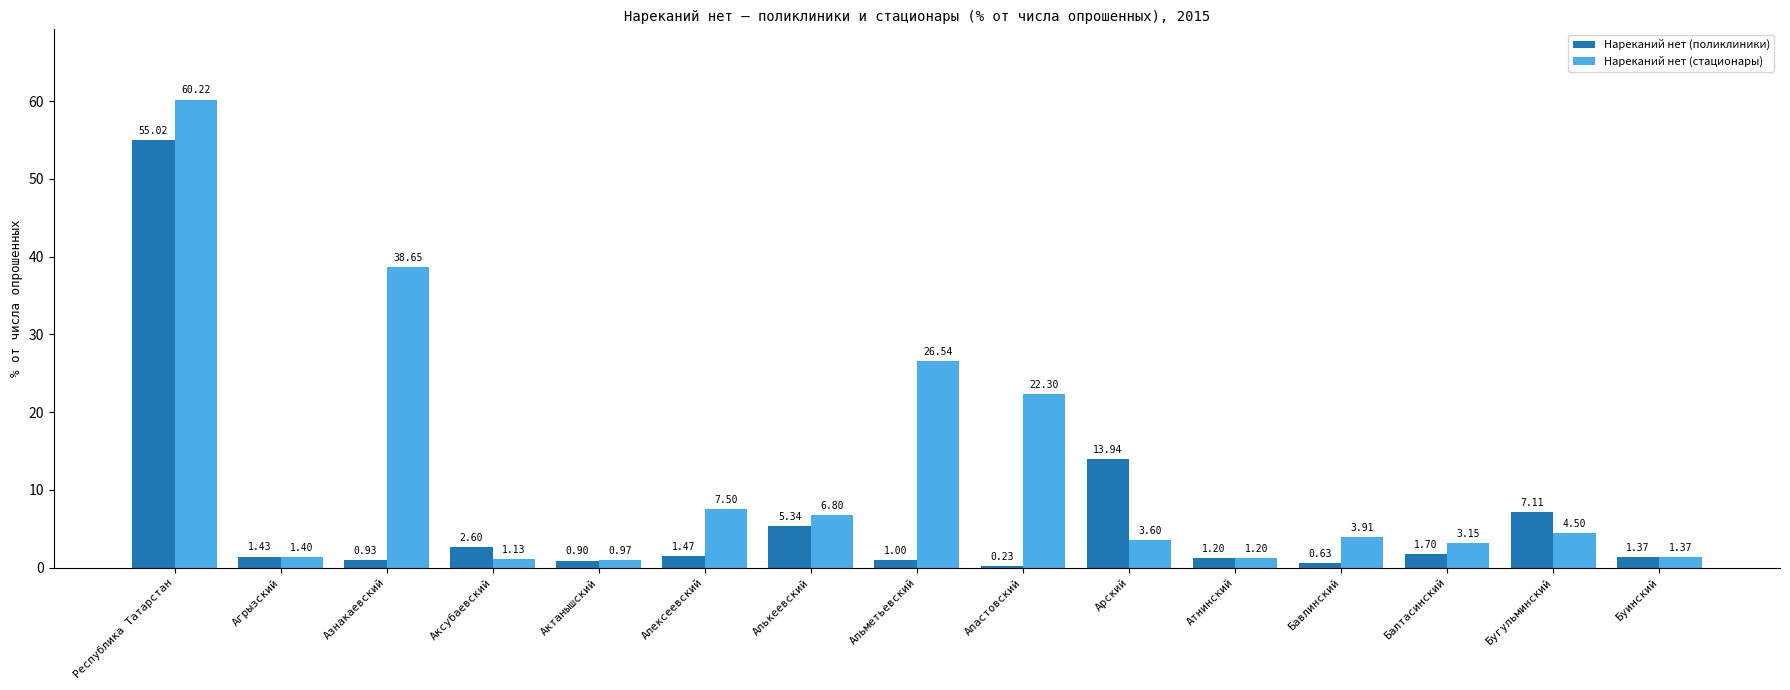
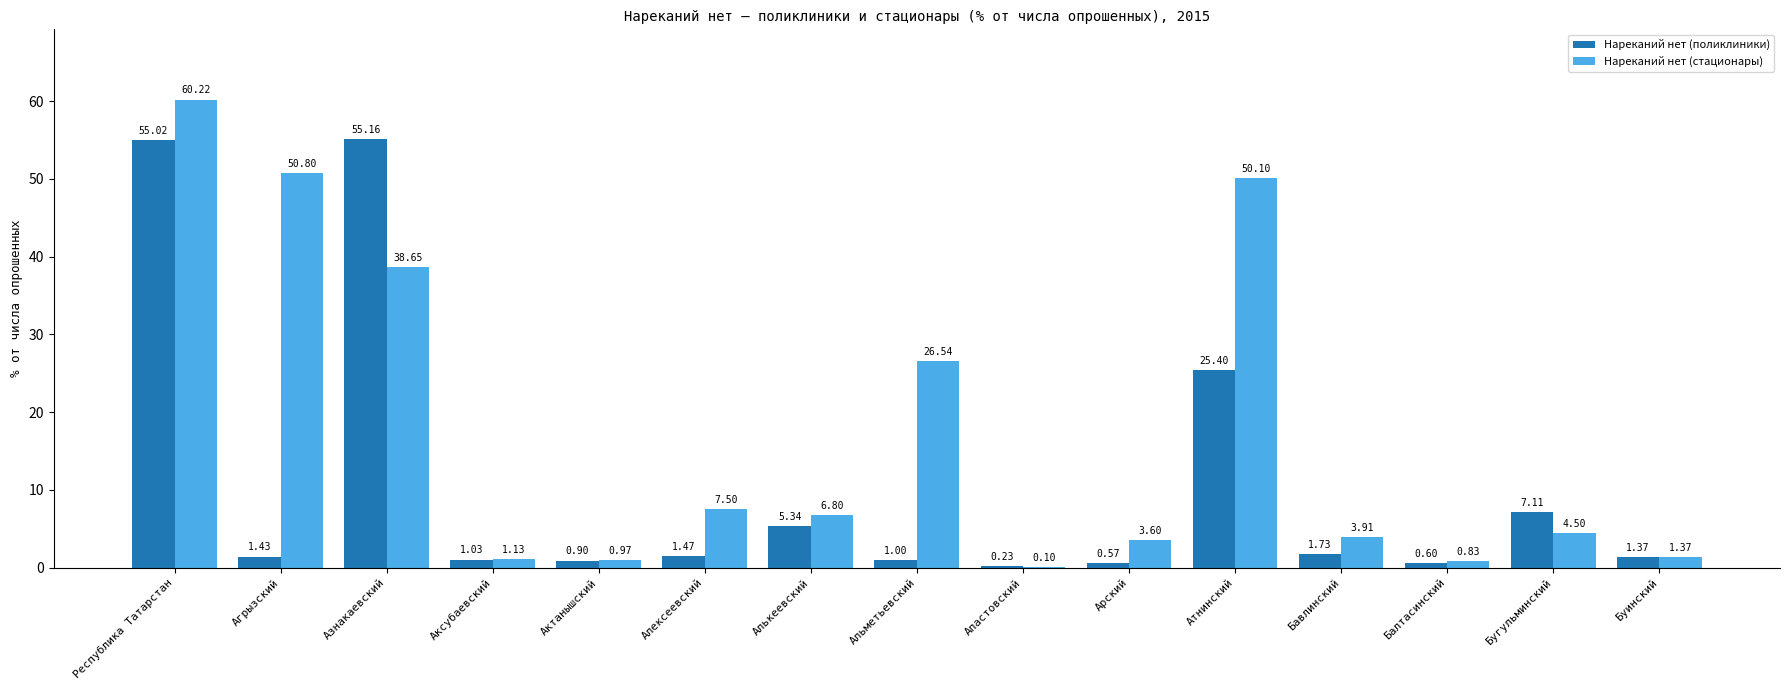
  {
    "Нареканий нет (поликлиники)": {
      "Республика Татарстан": 55.02,
      "Агрызский": 1.43,
-     "Азнакаевский": 0.93,
-     "Аксубаевский": 2.60,
+     "Азнакаевский": 55.16,
+     "Аксубаевский": 1.03,
      "Актанышский": 0.90,
      "Алексеевский": 1.47,
      "Алькеевский": 5.34,
      "Альметьевский": 1.00,
      "Апастовский": 0.23,
-     "Арский": 13.94,
-     "Атнинский": 1.20,
-     "Бавлинский": 0.63,
-     "Балтасинский": 1.70,
+     "Арский": 0.57,
+     "Атнинский": 25.40,
+     "Бавлинский": 1.73,
+     "Балтасинский": 0.60,
      "Бугульминский": 7.11,
      "Буинский": 1.37
    },
    "Нареканий нет (стационары)": {
      "Республика Татарстан": 60.22,
-     "Агрызский": 1.40,
+     "Агрызский": 50.80,
      "Азнакаевский": 38.65,
      "Аксубаевский": 1.13,
      "Актанышский": 0.97,
      "Алексеевский": 7.50,
      "Алькеевский": 6.80,
      "Альметьевский": 26.54,
-     "Апастовский": 22.30,
+     "Апастовский": 0.10,
      "Арский": 3.60,
-     "Атнинский": 1.20,
+     "Атнинский": 50.10,
      "Бавлинский": 3.91,
-     "Балтасинский": 3.15,
+     "Балтасинский": 0.83,
      "Бугульминский": 4.50,
      "Буинский": 1.37
    }
  }
